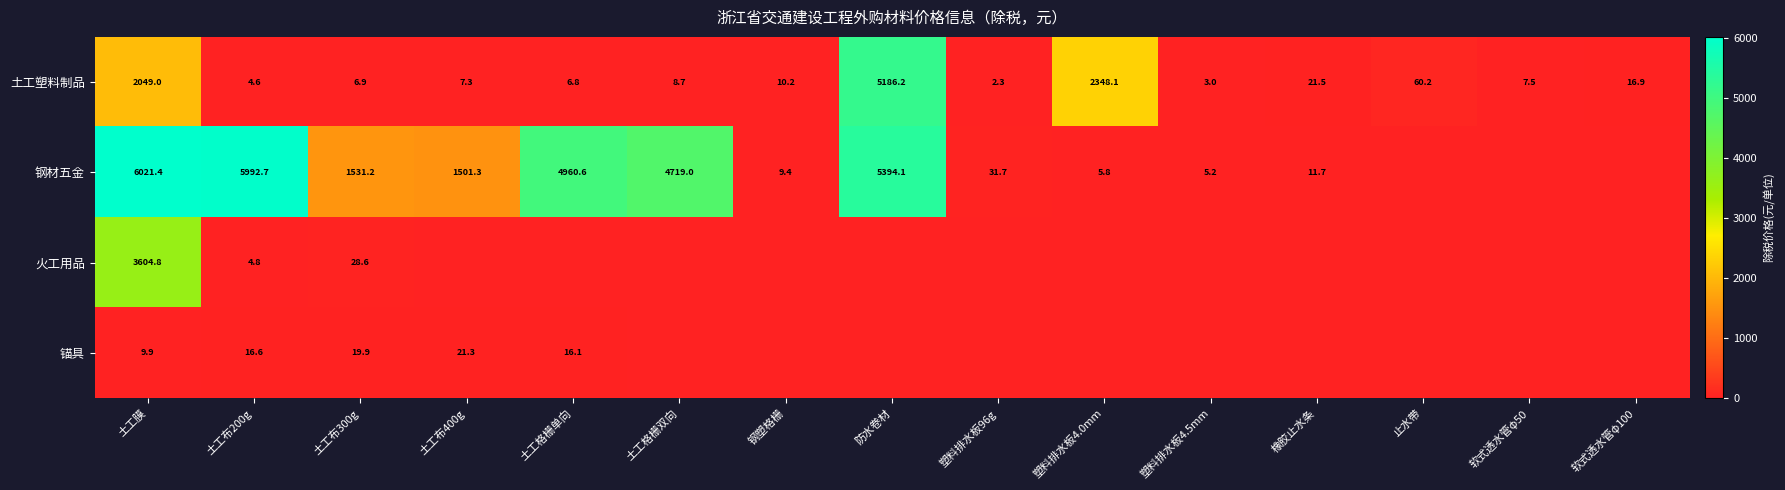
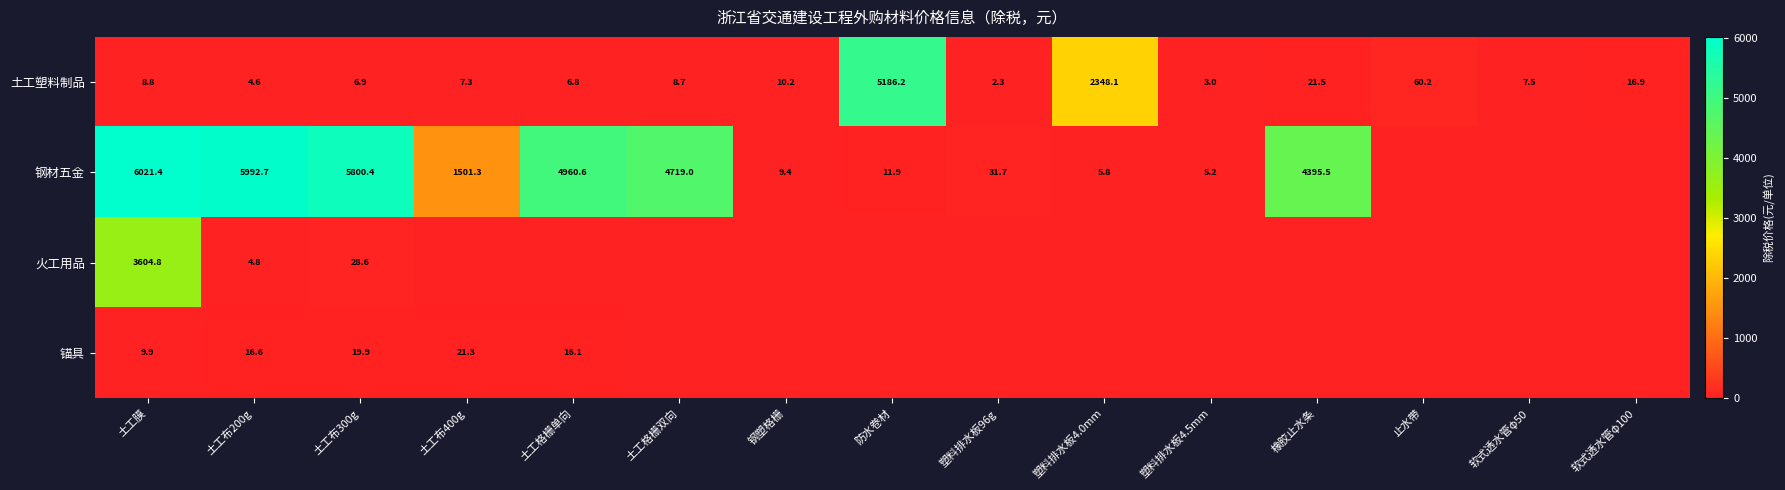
  {
    "土工塑料制品": {
-     "土工膜": 2049.0,
+     "土工膜": 8.8,
      "土工布200g": 4.6,
      "土工布300g": 6.9,
      "土工布400g": 7.3,
      "土工格栅单向": 6.8,
      "土工格栅双向": 8.7,
      "钢塑格栅": 10.2,
      "防水卷材": 5186.2,
      "塑料排水板96g": 2.3,
      "塑料排水板4.0mm": 2348.1,
      "塑料排水板4.5mm": 3.0,
      "橡胶止水条": 21.5,
      "止水带": 60.2,
      "软式透水管φ50": 7.5,
      "软式透水管φ100": 16.9
    },
    "钢材五金": {
      "土工膜": 6021.4,
      "土工布200g": 5992.7,
-     "土工布300g": 1531.2,
+     "土工布300g": 5800.4,
      "土工布400g": 1501.3,
      "土工格栅单向": 4960.6,
      "土工格栅双向": 4719.0,
      "钢塑格栅": 9.4,
-     "防水卷材": 5394.1,
+     "防水卷材": 11.9,
      "塑料排水板96g": 31.7,
      "塑料排水板4.0mm": 5.8,
      "塑料排水板4.5mm": 5.2,
-     "橡胶止水条": 11.7
+     "橡胶止水条": 4395.5
    },
    "火工用品": {
      "土工膜": 3604.8,
      "土工布200g": 4.8,
      "土工布300g": 28.6
    },
    "锚具": {
      "土工膜": 9.9,
      "土工布200g": 16.6,
      "土工布300g": 19.9,
      "土工布400g": 21.3,
      "土工格栅单向": 16.1
    }
  }
